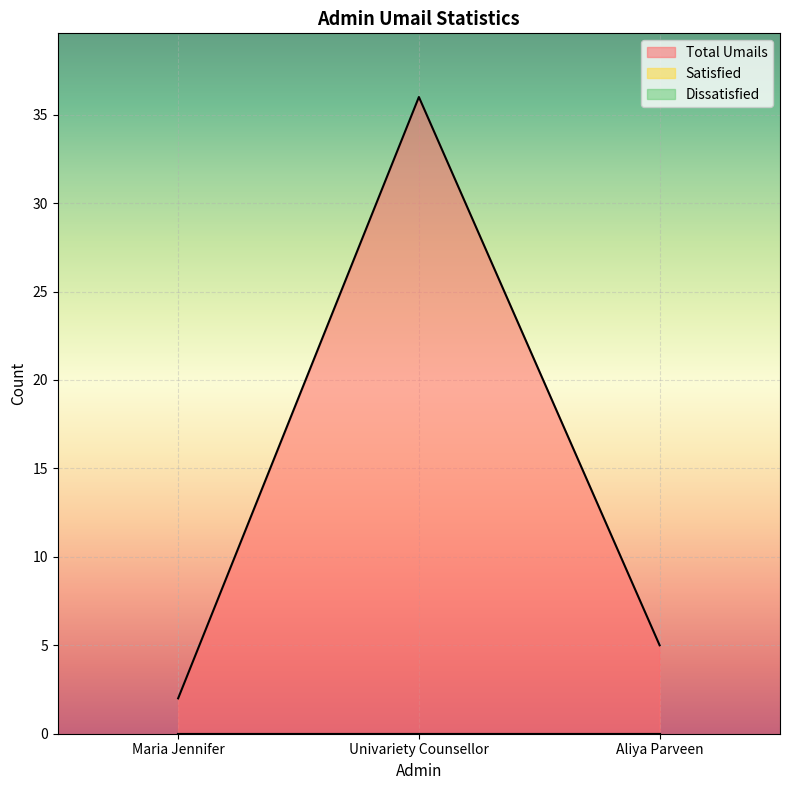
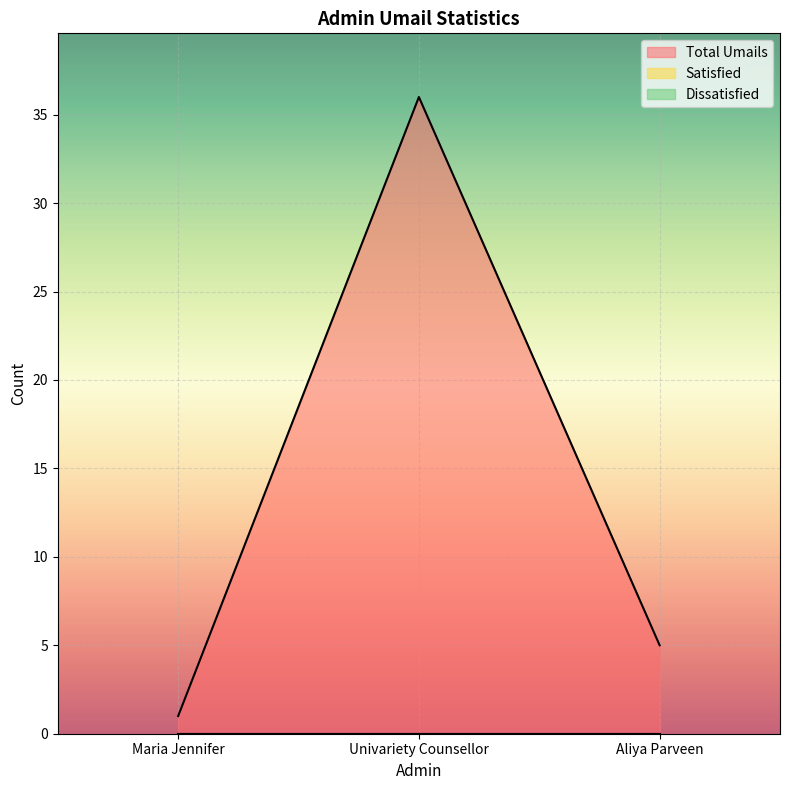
  {
    "Total Umails": {
-     "Maria Jennifer": 2,
+     "Maria Jennifer": 1,
      "Univariety Counsellor": 36,
      "Aliya Parveen": 5
    },
    "Dissatisfied": {
      "Maria Jennifer": 0,
      "Univariety Counsellor": 0,
      "Aliya Parveen": 0
    }
  }
